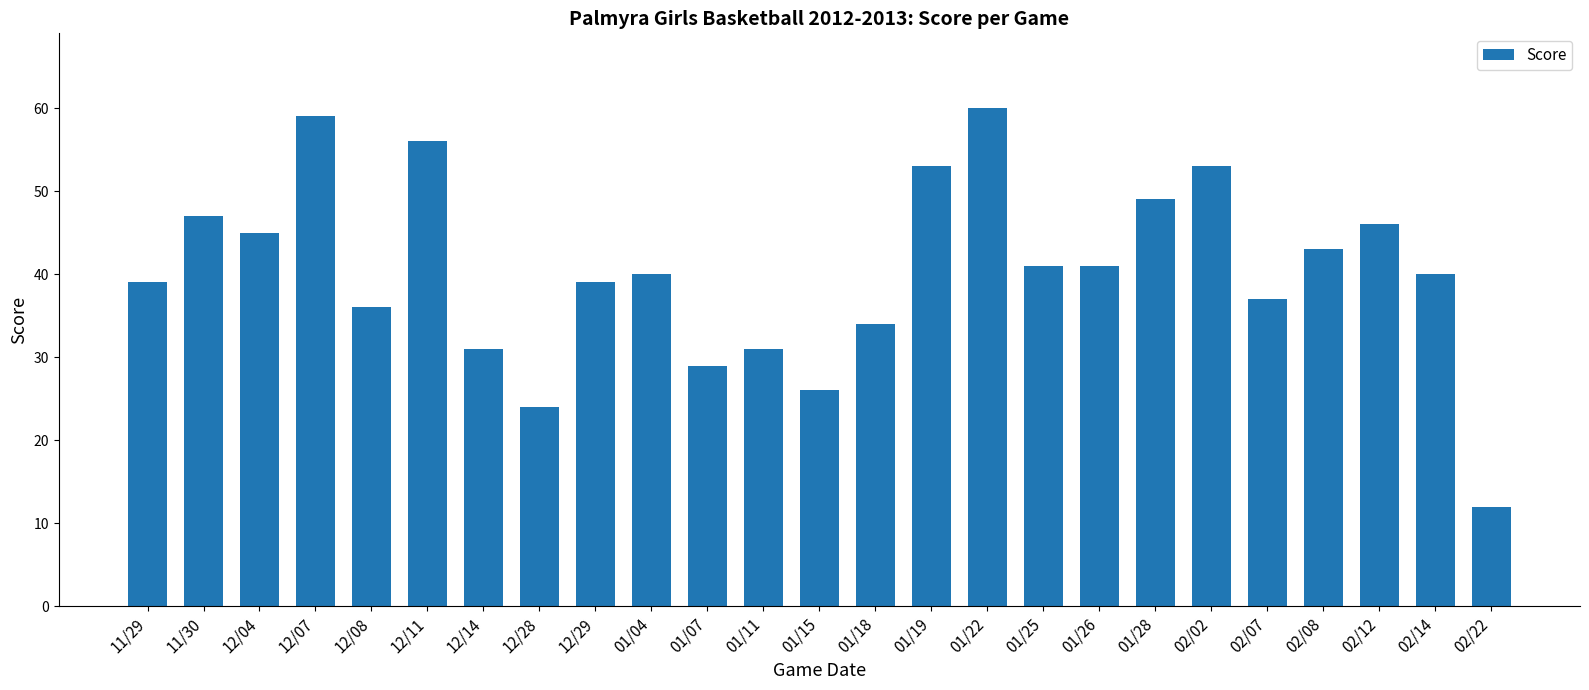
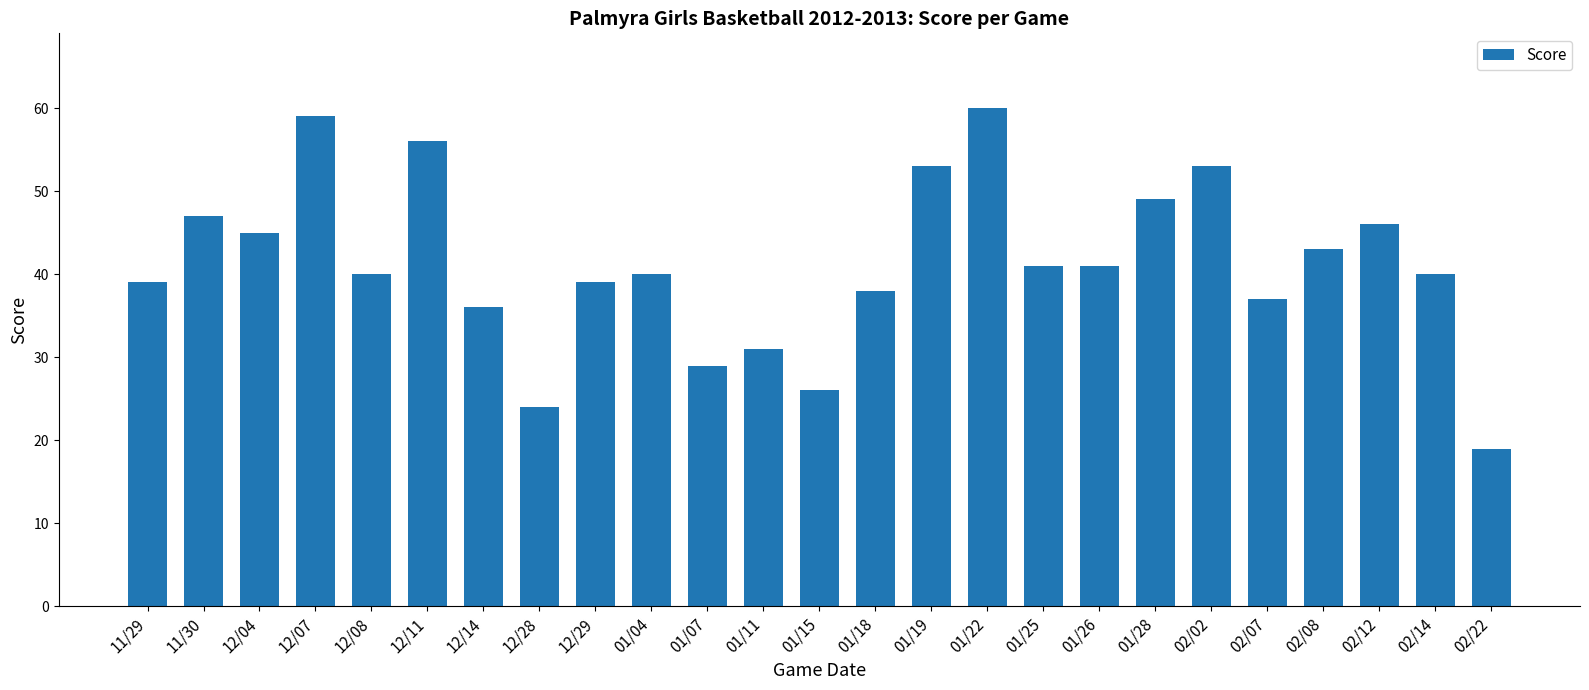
  {
    "11/29": 39,
    "11/30": 47,
    "12/04": 45,
    "12/07": 59,
-   "12/08": 36,
+   "12/08": 40,
    "12/11": 56,
-   "12/14": 31,
+   "12/14": 36,
    "12/28": 24,
    "12/29": 39,
    "01/04": 40,
    "01/07": 29,
    "01/11": 31,
    "01/15": 26,
-   "01/18": 34,
+   "01/18": 38,
    "01/19": 53,
    "01/22": 60,
    "01/25": 41,
    "01/26": 41,
    "01/28": 49,
    "02/02": 53,
    "02/07": 37,
    "02/08": 43,
    "02/12": 46,
    "02/14": 40,
-   "02/22": 12
+   "02/22": 19
  }
